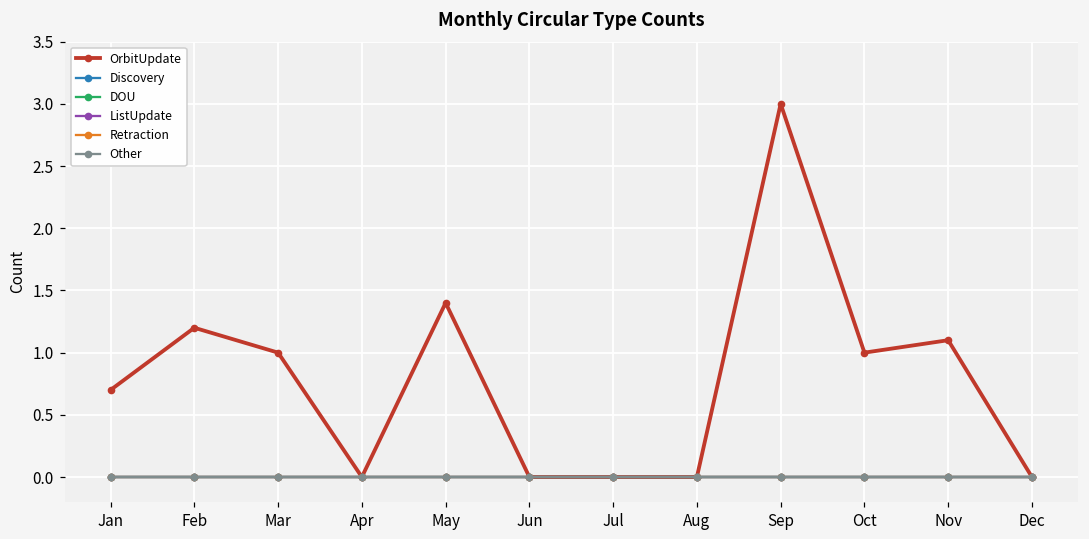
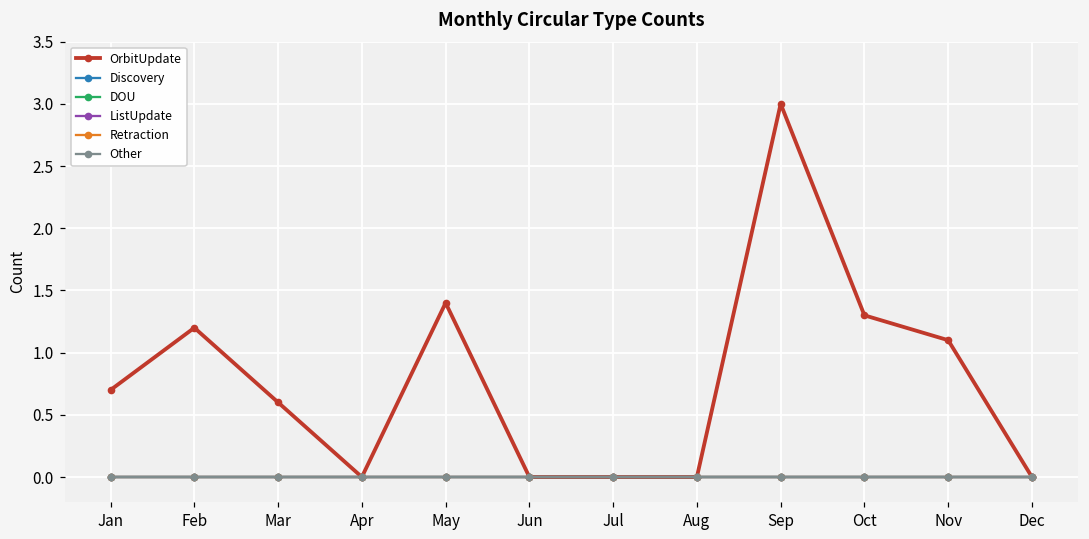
  {
    "OrbitUpdate": {
      "Jan": 0.7,
      "Feb": 1.2,
-     "Mar": 1.0,
+     "Mar": 0.6,
      "May": 1.4,
      "Sep": 3.0,
-     "Oct": 1.0,
+     "Oct": 1.3,
      "Nov": 1.1
    },
    "Other": {
      "Jan": 0.0,
      "Feb": 0.0,
      "Mar": 0.0,
      "May": 0.0,
      "Sep": 0.0,
      "Oct": 0.0,
      "Nov": 0.0
    }
  }
